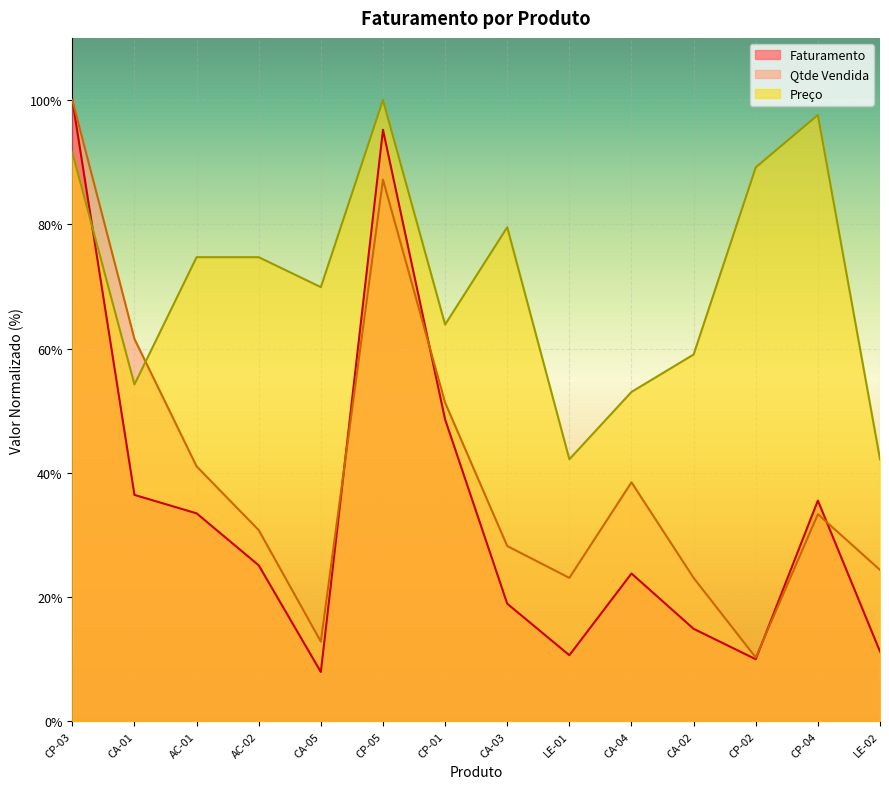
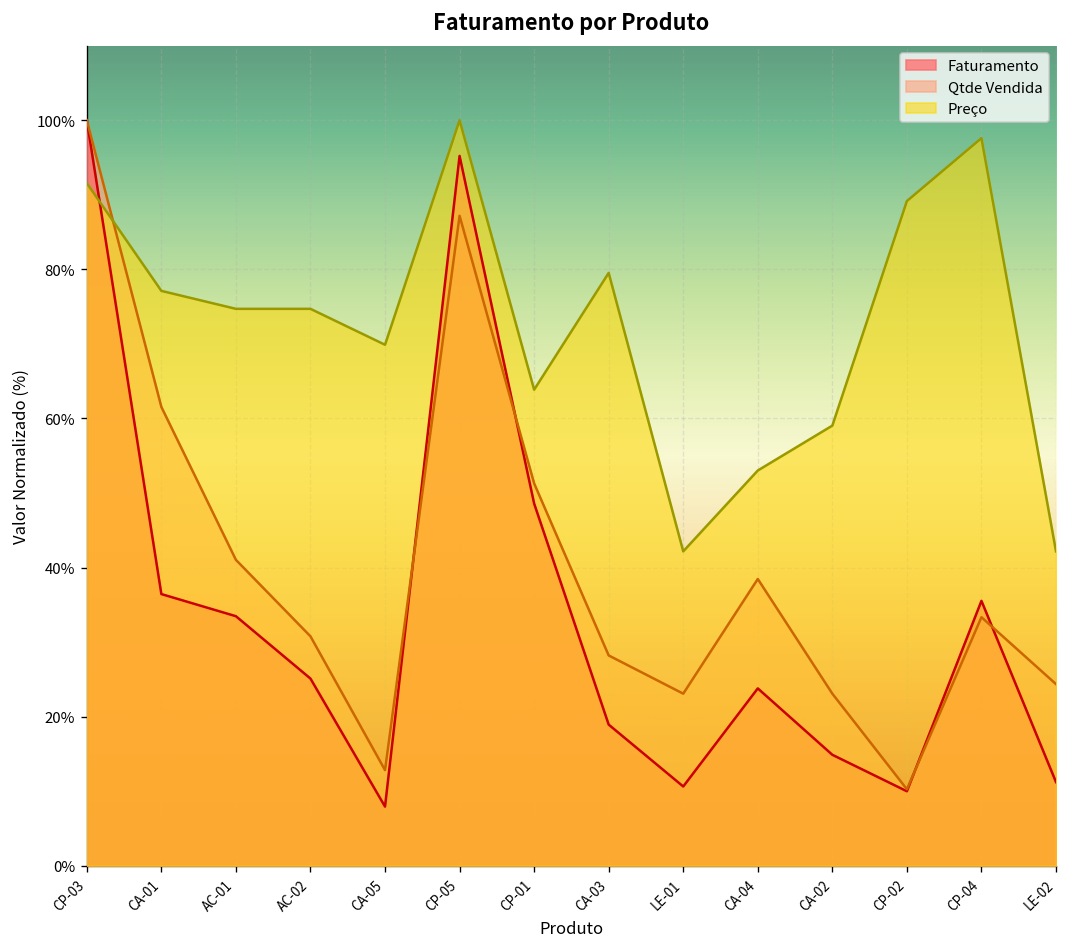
  {
    "Preço": {
      "CP-03": "92%",
-     "CA-01": "54%",
+     "CA-01": "77%",
      "AC-01": "75%",
      "AC-02": "75%",
      "CA-05": "70%",
      "CP-05": "100%",
      "CP-01": "64%",
      "CA-03": "80%",
      "LE-01": "42%",
      "CA-04": "53%",
      "CA-02": "59%",
      "CP-02": "89%",
      "CP-04": "98%",
      "LE-02": "42%"
    }
  }
